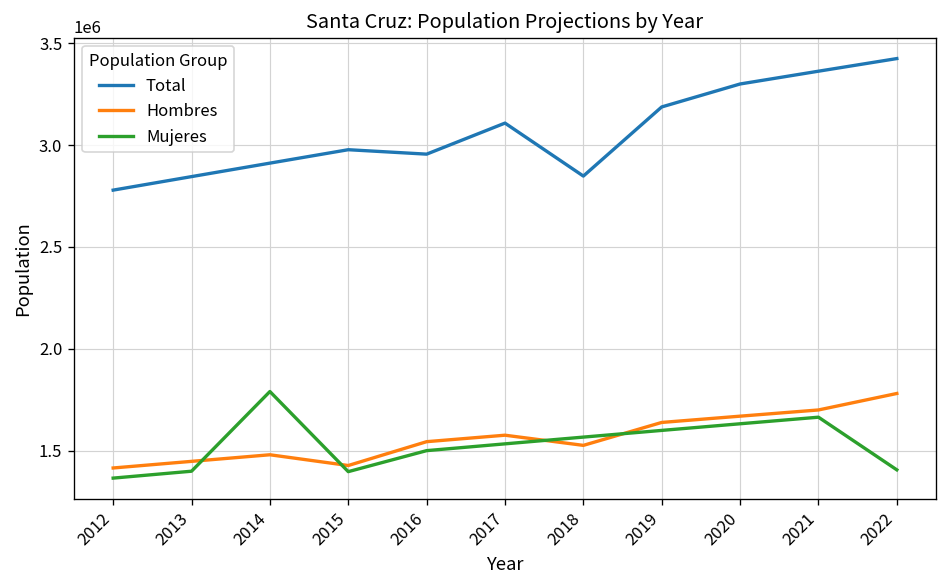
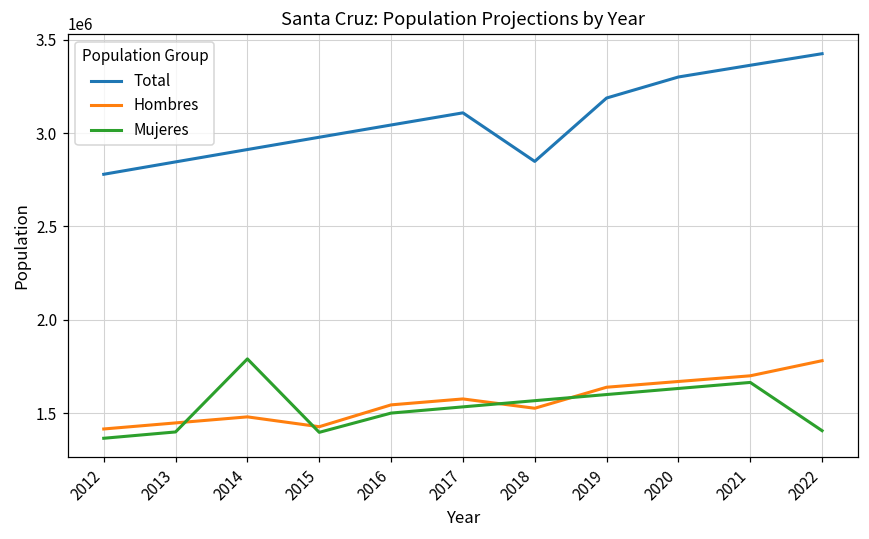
  {
    "Total": {
      "2012": 2780000,
      "2013": 2850000,
      "2014": 2910000,
      "2015": 2980000,
-     "2016": 2960000,
+     "2016": 3040000,
      "2017": 3110000,
      "2018": 2850000,
      "2019": 3190000,
      "2020": 3300000,
      "2021": 3360000,
      "2022": 3430000
    },
    "Hombres": {
      "2012": 1410000,
      "2013": 1450000,
      "2014": 1480000,
      "2015": 1430000,
      "2016": 1540000,
      "2017": 1580000,
      "2018": 1530000,
      "2019": 1640000,
      "2020": 1670000,
      "2021": 1700000,
      "2022": 1780000
    },
    "Mujeres": {
      "2012": 1360000,
      "2013": 1400000,
      "2014": 1790000,
      "2015": 1400000,
      "2016": 1500000,
      "2017": 1530000,
      "2018": 1570000,
      "2019": 1600000,
      "2020": 1630000,
      "2021": 1660000,
      "2022": 1410000
    }
  }
